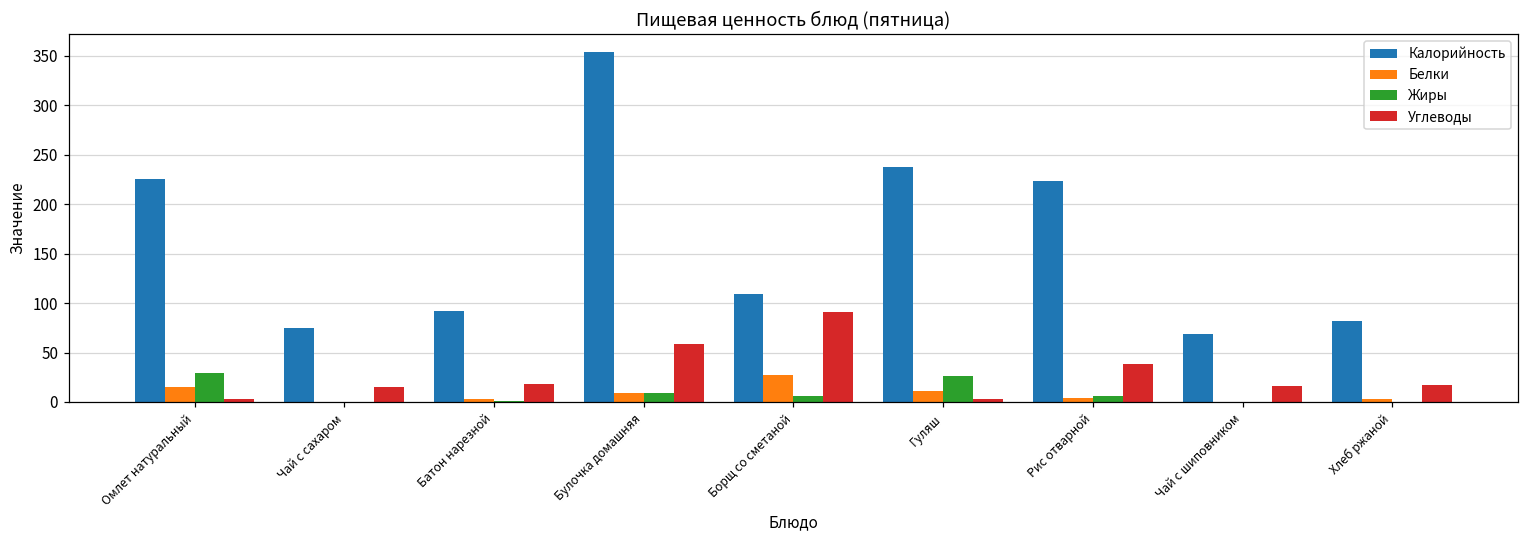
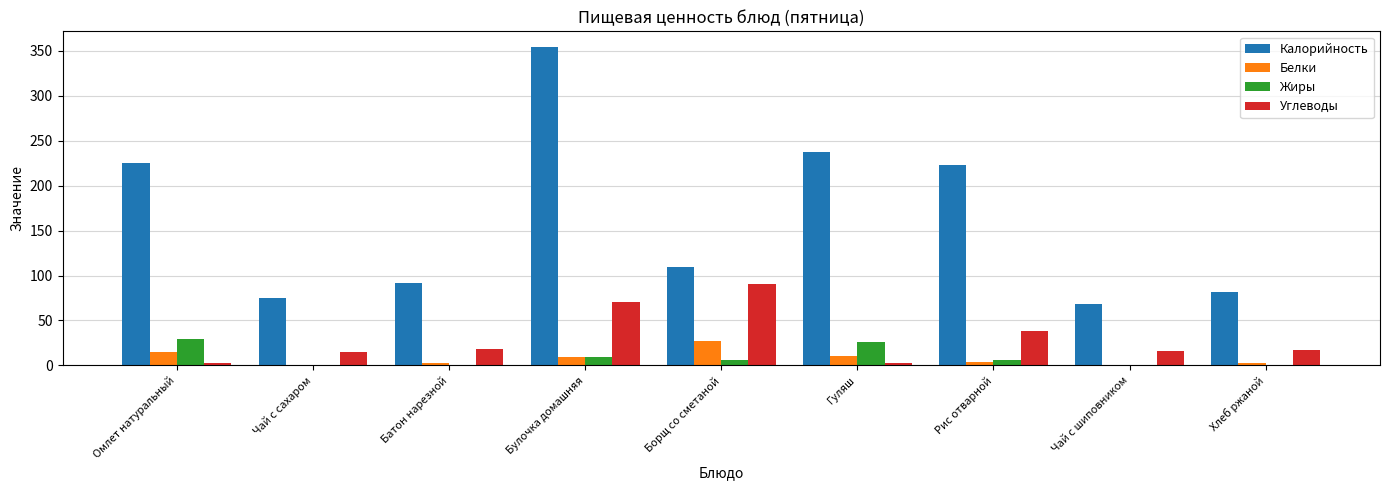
  {
    "Калорийность": {
      "Омлет натуральный": 230,
      "Чай с сахаром": 80,
      "Батон нарезной": 90,
      "Булочка домашняя": 350,
      "Борщ со сметаной": 110,
      "Гуляш": 240,
      "Рис отварной": 220,
      "Чай с шиповником": 70,
      "Хлеб ржаной": 80
    },
    "Белки": {
      "Омлет натуральный": 20,
      "Булочка домашняя": 10,
      "Борщ со сметаной": 30,
      "Гуляш": 10,
      "Рис отварной": 0
    },
    "Жиры": {
      "Омлет натуральный": 30,
      "Чай с сахаром": 0,
      "Булочка домашняя": 10,
      "Борщ со сметаной": 10,
      "Гуляш": 30,
      "Рис отварной": 10
    },
    "Углеводы": {
      "Чай с сахаром": 10,
      "Батон нарезной": 20,
-     "Булочка домашняя": 60,
+     "Булочка домашняя": 70,
      "Борщ со сметаной": 90,
      "Гуляш": 0,
      "Рис отварной": 40,
      "Чай с шиповником": 20,
      "Хлеб ржаной": 20
    }
  }
